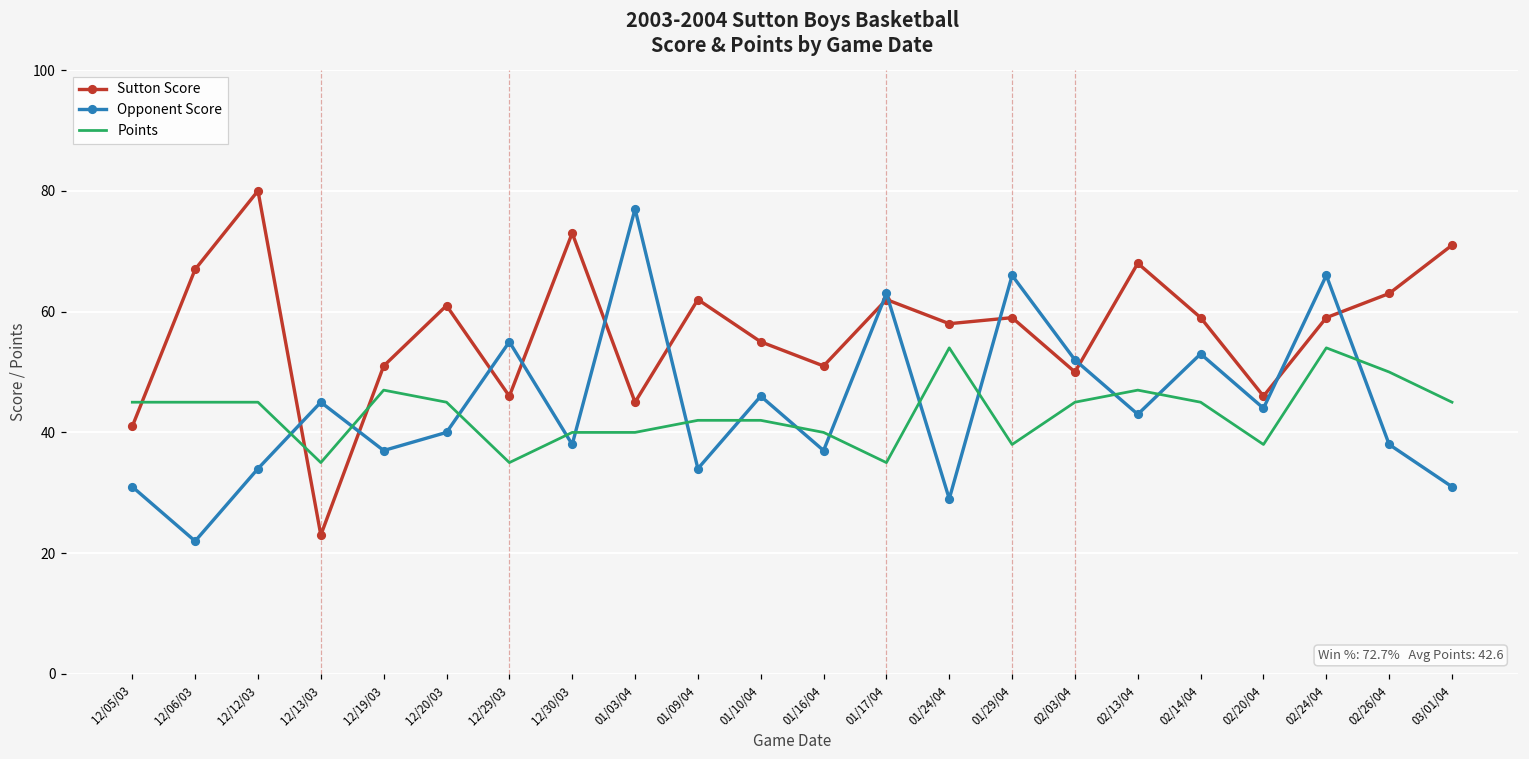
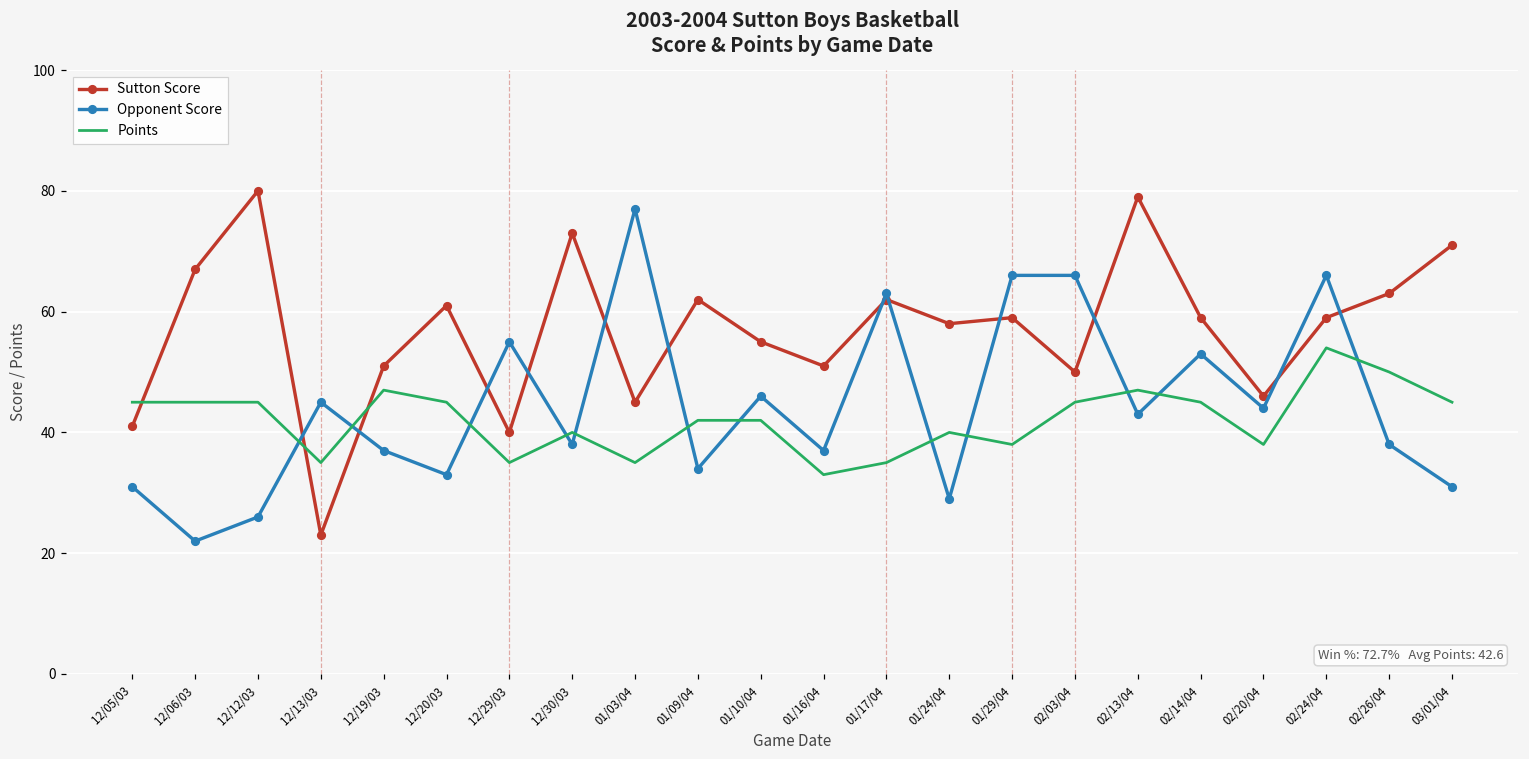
  {
    "Sutton Score": {
      "12/05/03": 41,
      "12/06/03": 67,
      "12/12/03": 80,
      "12/13/03": 23,
      "12/19/03": 51,
      "12/20/03": 61,
-     "12/29/03": 46,
+     "12/29/03": 40,
      "12/30/03": 73,
      "01/03/04": 45,
      "01/09/04": 62,
      "01/10/04": 55,
      "01/16/04": 51,
      "01/17/04": 62,
      "01/24/04": 58,
      "01/29/04": 59,
      "02/03/04": 50,
-     "02/13/04": 68,
+     "02/13/04": 79,
      "02/14/04": 59,
      "02/20/04": 46,
      "02/24/04": 59,
      "02/26/04": 63,
      "03/01/04": 71
    },
    "Opponent Score": {
      "12/05/03": 31,
      "12/06/03": 22,
-     "12/12/03": 34,
+     "12/12/03": 26,
      "12/13/03": 45,
      "12/19/03": 37,
-     "12/20/03": 40,
+     "12/20/03": 33,
      "12/29/03": 55,
      "12/30/03": 38,
      "01/03/04": 77,
      "01/09/04": 34,
      "01/10/04": 46,
      "01/16/04": 37,
      "01/17/04": 63,
      "01/24/04": 29,
      "01/29/04": 66,
-     "02/03/04": 52,
+     "02/03/04": 66,
      "02/13/04": 43,
      "02/14/04": 53,
      "02/20/04": 44,
      "02/24/04": 66,
      "02/26/04": 38,
      "03/01/04": 31
    },
    "Points": {
      "12/05/03": 45,
      "12/06/03": 45,
      "12/12/03": 45,
      "12/13/03": 35,
      "12/19/03": 47,
      "12/20/03": 45,
      "12/29/03": 35,
      "12/30/03": 40,
-     "01/03/04": 40,
+     "01/03/04": 35,
      "01/09/04": 42,
      "01/10/04": 42,
-     "01/16/04": 40,
+     "01/16/04": 33,
      "01/17/04": 35,
-     "01/24/04": 54,
+     "01/24/04": 40,
      "01/29/04": 38,
      "02/03/04": 45,
      "02/13/04": 47,
      "02/14/04": 45,
      "02/20/04": 38,
      "02/24/04": 54,
      "02/26/04": 50,
      "03/01/04": 45
    }
  }
